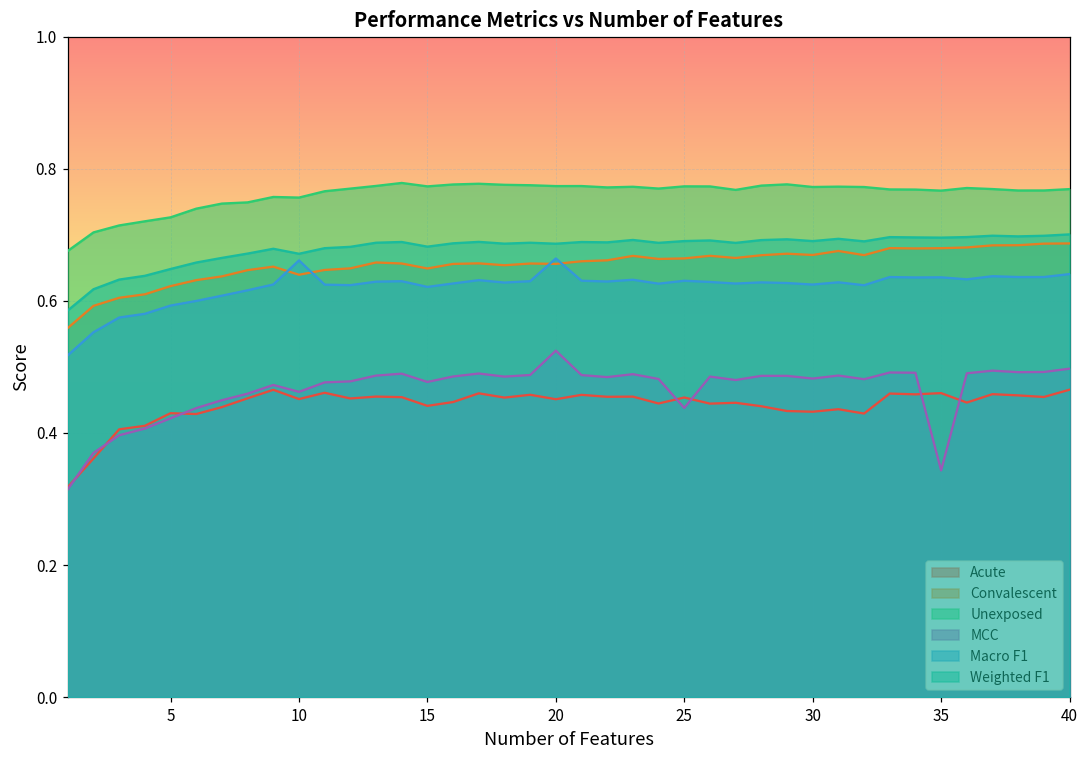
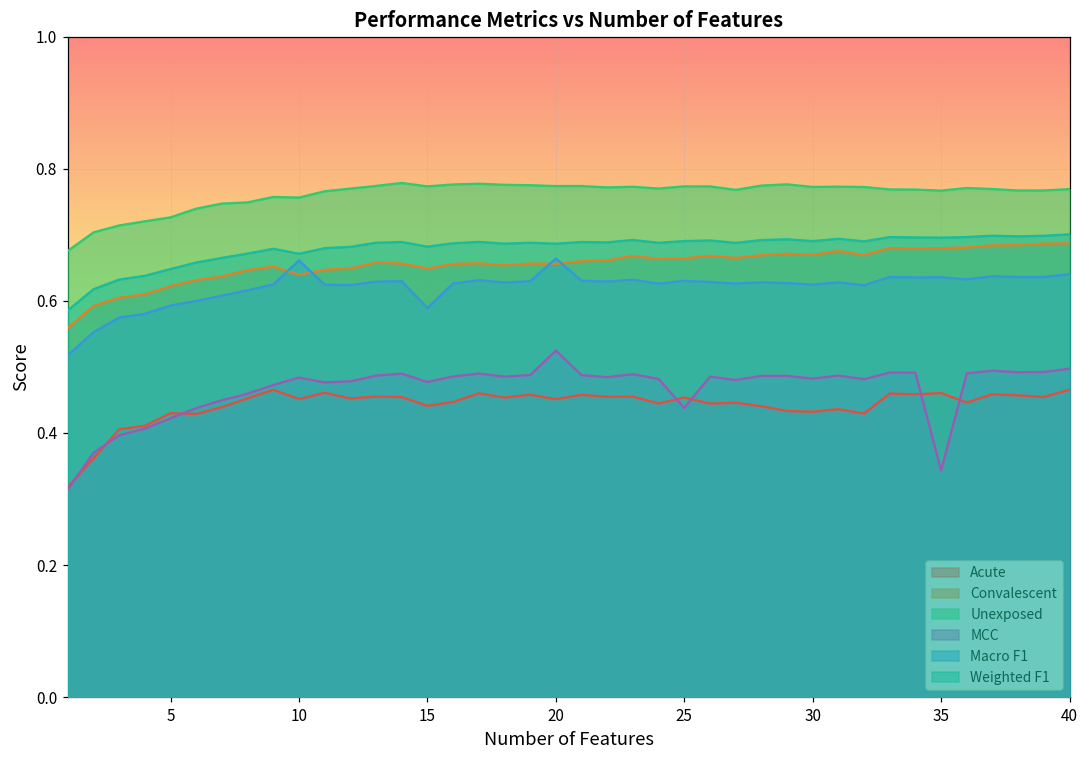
  {
    "MCC": {
      "5": 0.42,
-     "10": 0.46,
+     "10": 0.48,
      "15": 0.48,
      "20": 0.52,
      "25": 0.44,
      "30": 0.48,
      "35": 0.34,
      "40": 0.50
    },
    "Macro F1": {
      "5": 0.59,
      "10": 0.66,
-     "15": 0.62,
+     "15": 0.59,
      "20": 0.66,
      "25": 0.63,
      "30": 0.62,
      "35": 0.64,
      "40": 0.64
    }
  }
